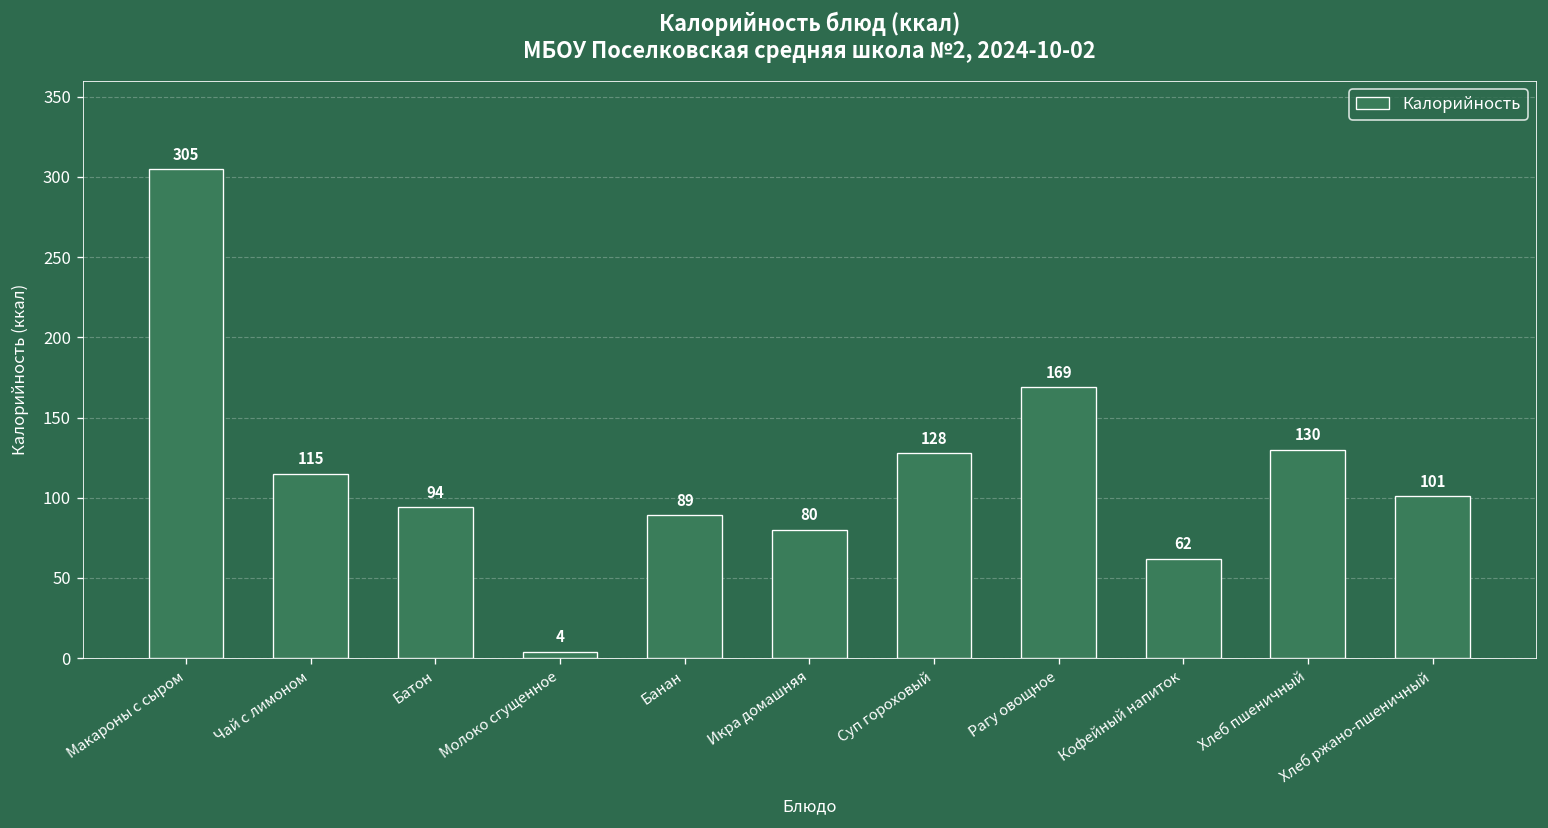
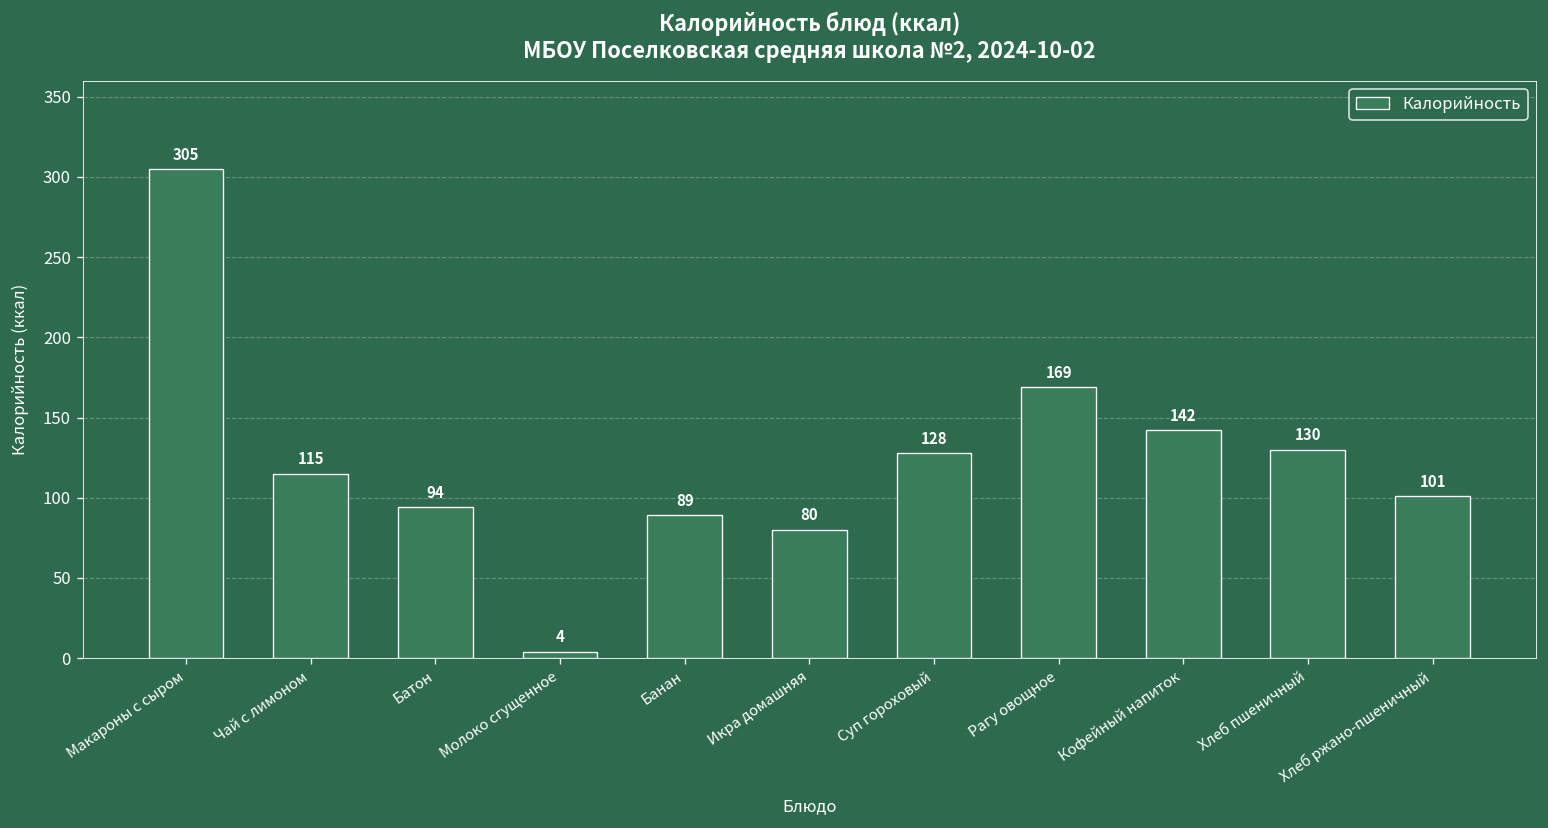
  {
    "Макароны с сыром": 305,
    "Чай с лимоном": 115,
    "Батон": 94,
    "Молоко сгущенное": 4,
    "Банан": 89,
    "Икра домашняя": 80,
    "Суп гороховый": 128,
    "Рагу овощное": 169,
-   "Кофейный напиток": 62,
+   "Кофейный напиток": 142,
    "Хлеб пшеничный": 130,
    "Хлеб ржано-пшеничный": 101
  }
